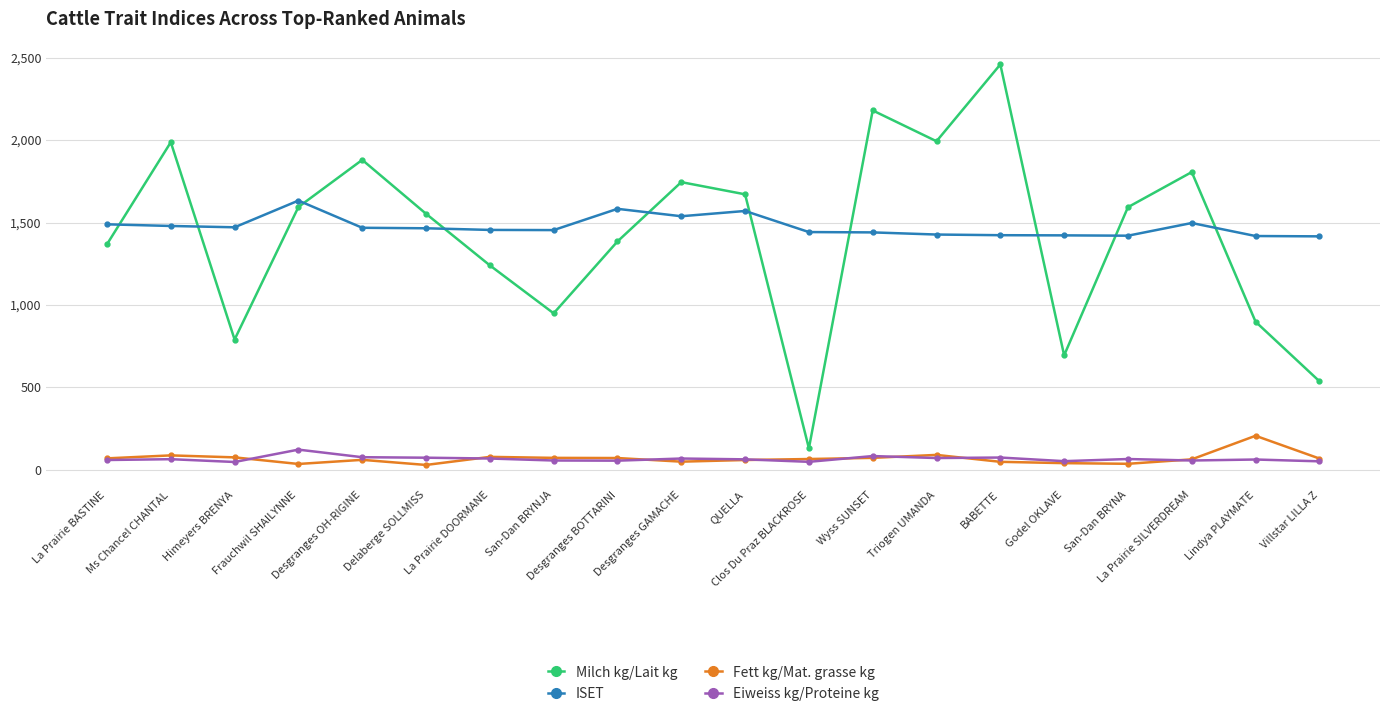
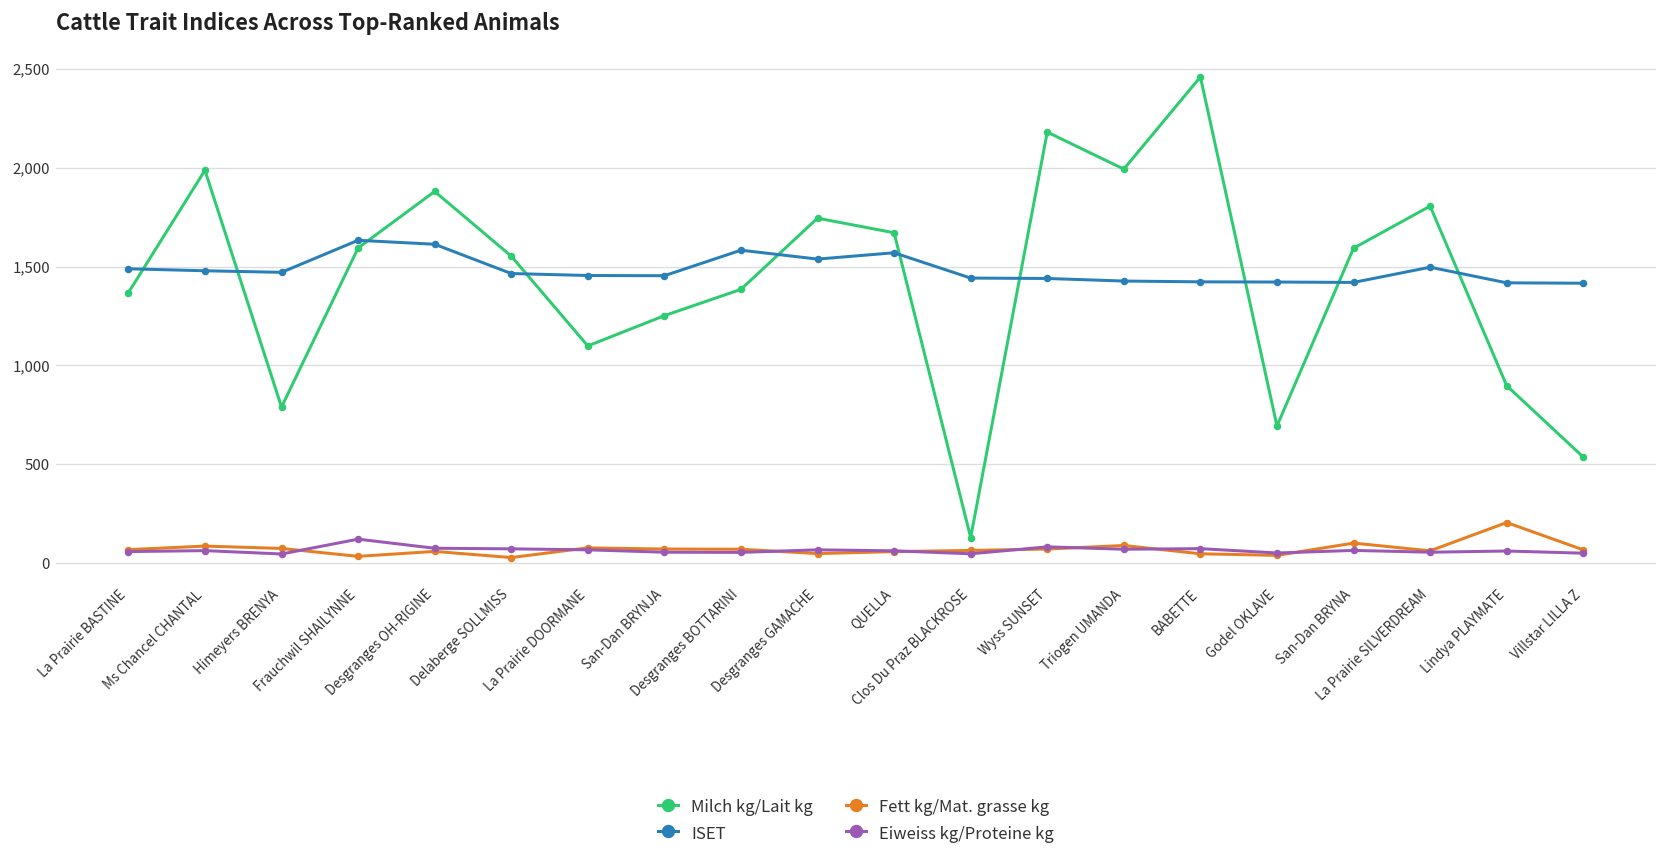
  {
    "Milch kg/Lait kg": {
      "La Prairie BASTINE": "1,370",
      "Ms Chancel CHANTAL": "1,990",
      "Himeyers BRENYA": "790",
      "Frauchwil SHAILYNNE": "1,590",
      "Desgranges OH-RIGINE": "1,880",
      "Delaberge SOLLMISS": "1,550",
-     "La Prairie DOORMANE": "1,240",
-     "San-Dan BRYNJA": "950",
+     "La Prairie DOORMANE": "1,100",
+     "San-Dan BRYNJA": "1,250",
      "Desgranges BOTTARINI": "1,390",
      "Desgranges GAMACHE": "1,750",
      "QUELLA": "1,670",
      "Clos Du Praz BLACKROSE": "130",
      "Wyss SUNSET": "2,180",
      "Triogen UMANDA": "1,990",
      "BABETTE": "2,460",
      "Godel OKLAVE": "690",
      "San-Dan BRYNA": "1,590",
      "La Prairie SILVERDREAM": "1,810",
      "Lindya PLAYMATE": "900",
      "Villstar LILLA Z": "540"
    },
    "ISET": {
      "La Prairie BASTINE": "1,490",
      "Ms Chancel CHANTAL": "1,480",
      "Himeyers BRENYA": "1,470",
      "Frauchwil SHAILYNNE": "1,630",
-     "Desgranges OH-RIGINE": "1,470",
+     "Desgranges OH-RIGINE": "1,610",
      "Delaberge SOLLMISS": "1,470",
      "La Prairie DOORMANE": "1,460",
      "San-Dan BRYNJA": "1,450",
      "Desgranges BOTTARINI": "1,580",
      "Desgranges GAMACHE": "1,540",
      "QUELLA": "1,570",
      "Clos Du Praz BLACKROSE": "1,440",
      "Wyss SUNSET": "1,440",
      "Triogen UMANDA": "1,430",
      "BABETTE": "1,420",
      "Godel OKLAVE": "1,420",
      "San-Dan BRYNA": "1,420",
      "La Prairie SILVERDREAM": "1,500",
      "Lindya PLAYMATE": "1,420",
      "Villstar LILLA Z": "1,420"
    },
    "Fett kg/Mat. grasse kg": {
      "Ms Chancel CHANTAL": "90",
      "Himeyers BRENYA": "80",
      "Frauchwil SHAILYNNE": "40",
      "Desgranges OH-RIGINE": "60",
      "Delaberge SOLLMISS": "30",
      "San-Dan BRYNJA": "70",
      "Desgranges BOTTARINI": "70",
      "Desgranges GAMACHE": "50",
      "Clos Du Praz BLACKROSE": "70",
      "Triogen UMANDA": "90",
      "BABETTE": "50",
-     "San-Dan BRYNA": "40",
+     "San-Dan BRYNA": "100",
      "Lindya PLAYMATE": "210",
      "Villstar LILLA Z": "70"
    },
    "Eiweiss kg/Proteine kg": {
      "Ms Chancel CHANTAL": "60",
      "Himeyers BRENYA": "50",
      "Frauchwil SHAILYNNE": "120",
      "Desgranges OH-RIGINE": "80",
      "Delaberge SOLLMISS": "70",
      "San-Dan BRYNJA": "60",
      "Desgranges BOTTARINI": "60",
      "Desgranges GAMACHE": "70",
      "Clos Du Praz BLACKROSE": "50",
      "Triogen UMANDA": "70",
      "BABETTE": "70",
      "San-Dan BRYNA": "70",
      "Lindya PLAYMATE": "60",
      "Villstar LILLA Z": "50"
    }
  }
